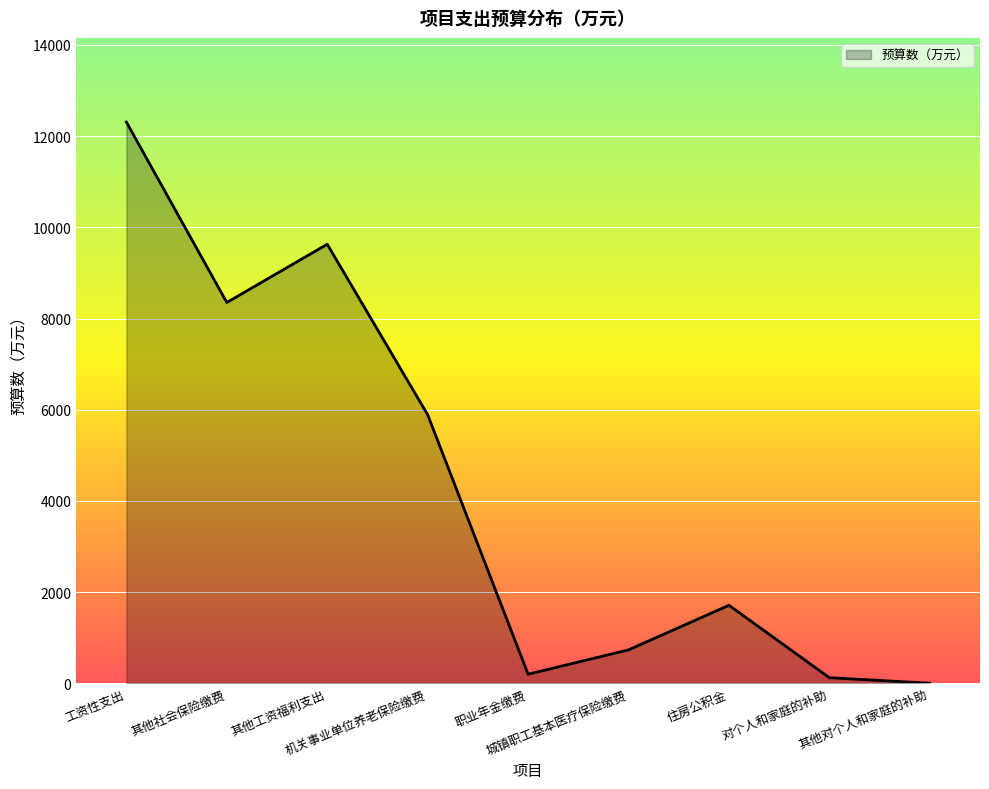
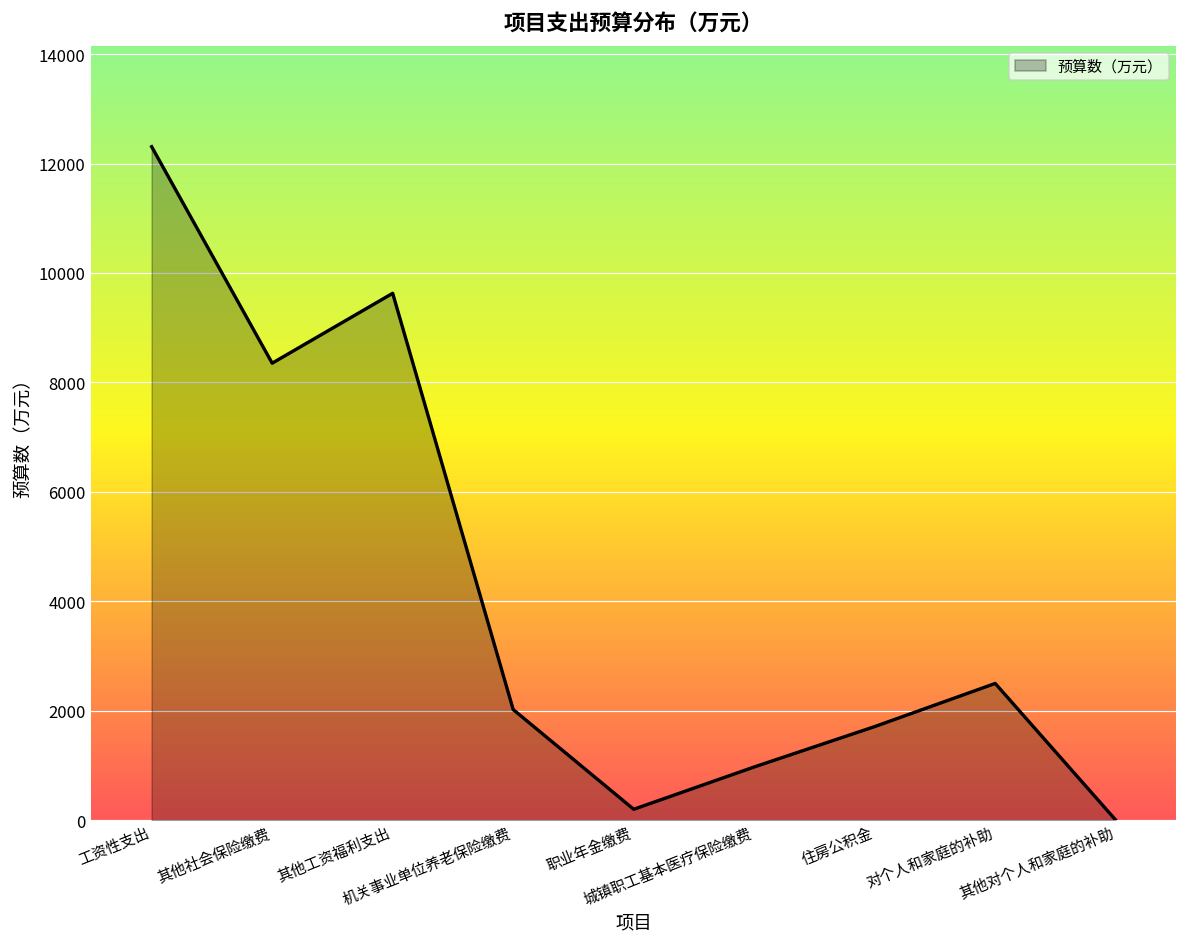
  {
    "工资性支出": 12300,
    "其他社会保险缴费": 8400,
    "其他工资福利支出": 9600,
-   "机关事业单位养老保险缴费": 5900,
+   "机关事业单位养老保险缴费": 2000,
    "职业年金缴费": 200,
-   "城镇职工基本医疗保险缴费": 700,
+   "城镇职工基本医疗保险缴费": 1000,
    "住房公积金": 1700,
-   "对个人和家庭的补助": 100,
+   "对个人和家庭的补助": 2500,
    "其他对个人和家庭的补助": 0
  }
